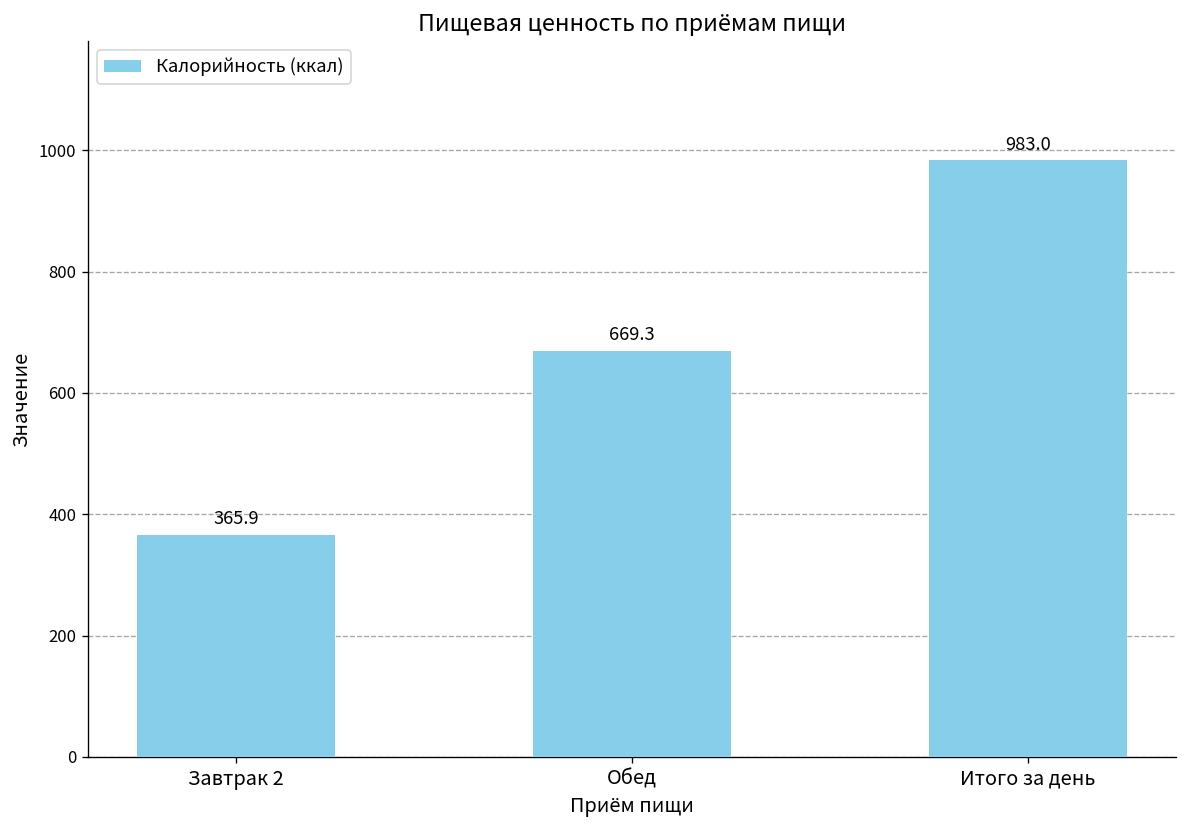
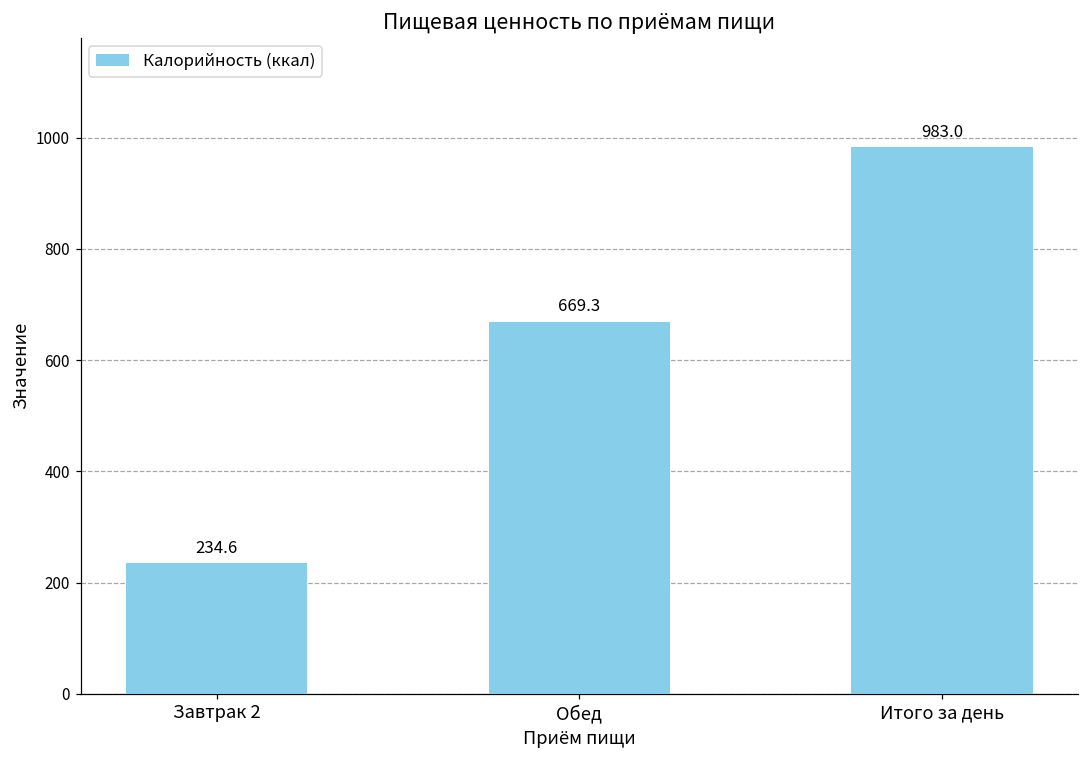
  {
-   "Завтрак 2": 365.9,
+   "Завтрак 2": 234.6,
    "Обед": 669.3,
    "Итого за день": 983.0
  }
